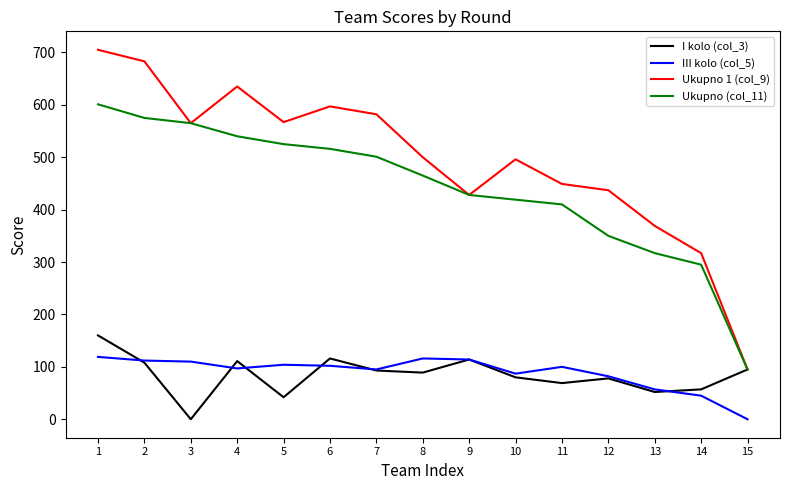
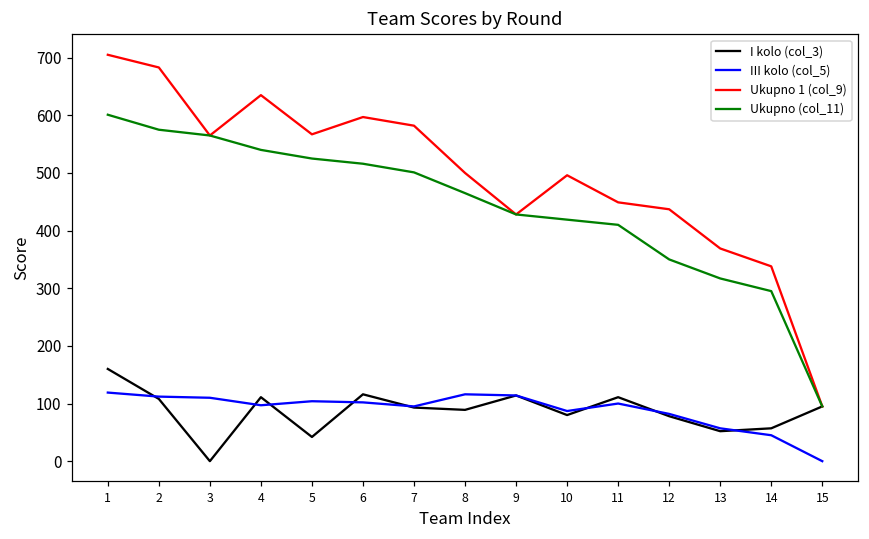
  {
    "I kolo (col_3)": {
      "1": 160,
      "3": 0,
      "4": 110,
      "5": 40,
      "6": 120,
      "8": 90,
      "10": 80,
-     "11": 70,
+     "11": 110,
      "13": 50,
      "14": 60
    },
    "III kolo (col_5)": {
      "1": 120,
      "3": 110,
      "4": 100,
      "5": 100,
      "6": 100,
      "8": 120,
      "10": 90,
      "11": 100,
      "13": 60,
      "14": 50,
      "15": 0
    },
    "Ukupno 1 (col_9)": {
      "1": 710,
      "2": 680,
      "4": 640,
      "5": 570,
      "6": 600,
      "7": 580,
      "8": 500,
      "10": 500,
      "11": 450,
      "12": 440,
      "13": 370,
-     "14": 320
+     "14": 340
    },
    "Ukupno (col_11)": {
      "1": 600,
      "2": 580,
      "4": 540,
      "5": 530,
      "6": 520,
      "7": 500,
      "8": 470,
      "10": 420,
      "11": 410,
      "12": 350,
      "13": 320,
      "14": 300
    }
  }
